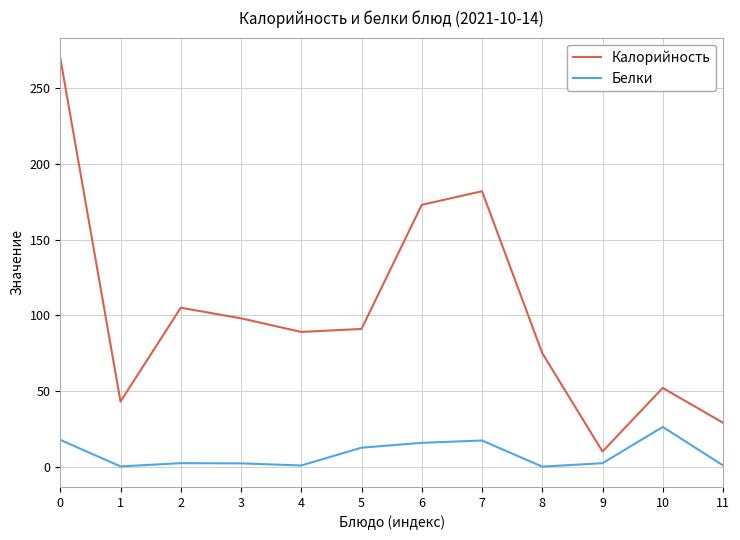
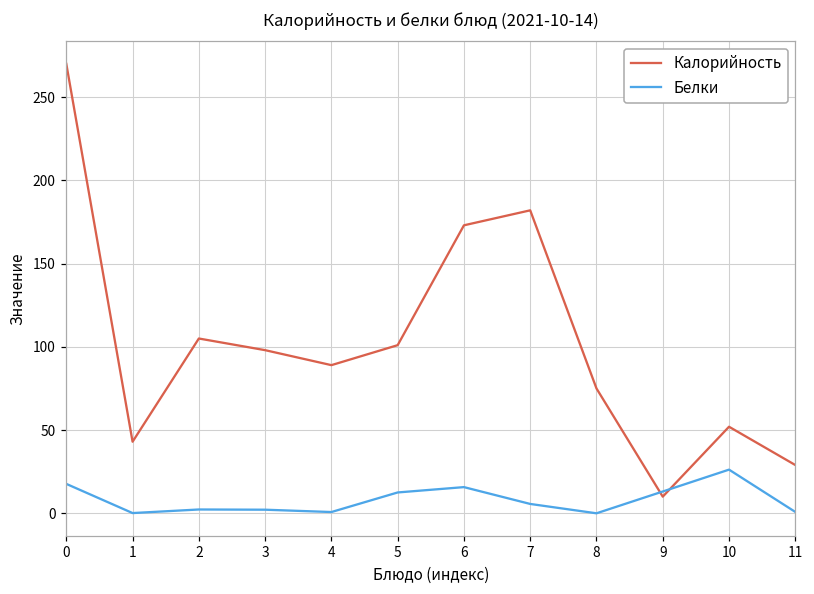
  {
    "Калорийность": {
      "0": 270,
      "1": 43,
      "2": 105,
      "3": 98,
      "4": 89,
-     "5": 91,
+     "5": 101,
      "6": 173,
      "7": 182,
      "8": 75,
      "9": 10,
      "10": 52,
      "11": 29
    },
    "Белки": {
      "0": 18,
      "1": 0,
      "2": 2,
      "3": 2,
      "4": 1,
      "5": 13,
      "6": 16,
-     "7": 17,
+     "7": 6,
      "8": 0,
-     "9": 2,
+     "9": 13,
      "10": 26,
      "11": 1
    }
  }
